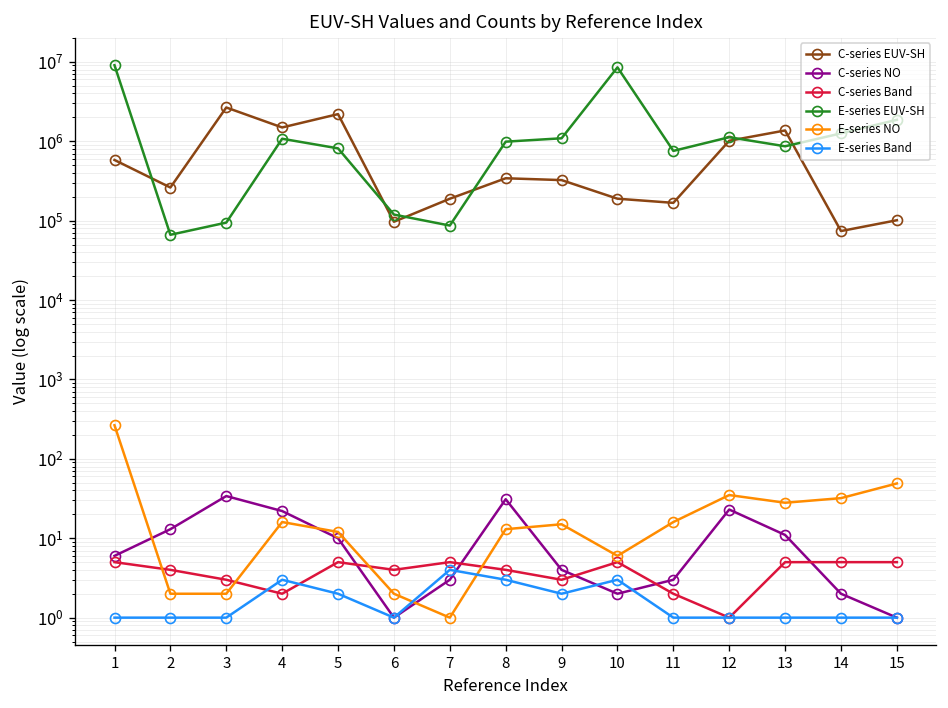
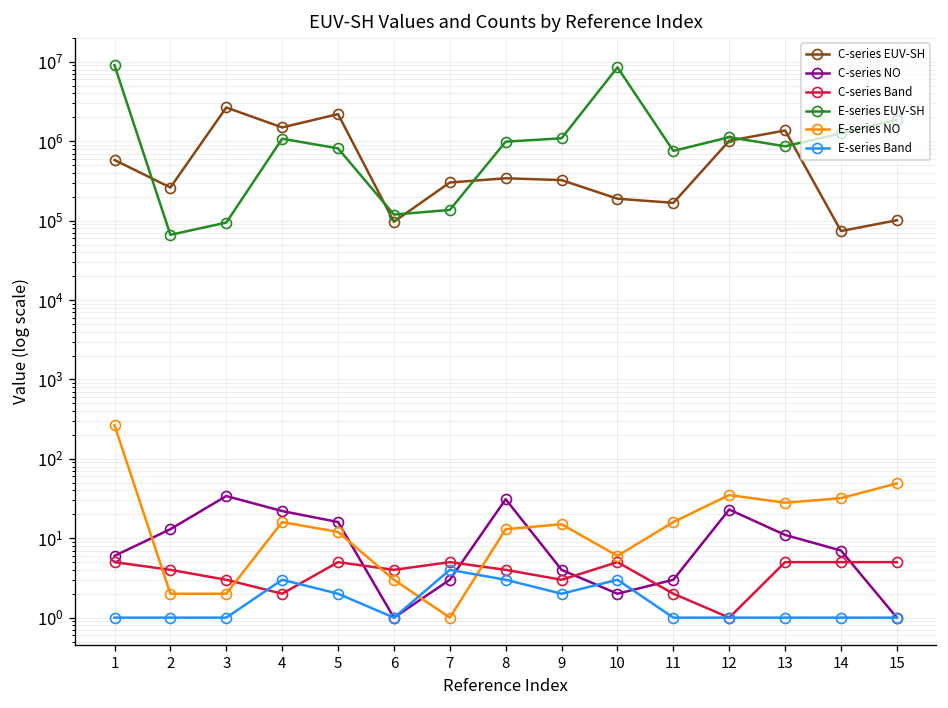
  {
    "C-series EUV-SH": {
      "1": 600000,
      "2": 260000,
      "3": 2700000,
      "4": 1500000,
      "5": 2200000,
      "6": 100000,
-     "7": 190000,
+     "7": 300000,
      "8": 300000,
      "9": 300000,
      "10": 190000,
      "11": 170000,
      "12": 1000000,
      "13": 1400000,
      "14": 70000,
      "15": 100000
    },
    "C-series NO": {
      "1": 6,
      "2": 13,
      "3": 30,
      "4": 22,
-     "5": 10,
+     "5": 16,
      "7": 3,
      "8": 30,
      "9": 4,
      "10": 2,
      "11": 3,
      "12": 23,
      "13": 11,
-     "14": 2
+     "14": 7
    },
    "C-series Band": {
      "1": 5,
      "2": 4,
      "3": 3,
      "4": 2,
      "5": 5,
      "6": 4,
      "7": 5,
      "8": 4,
      "9": 3,
      "10": 5,
      "11": 2,
      "13": 5,
      "14": 5,
      "15": 5
    },
    "E-series EUV-SH": {
      "1": 9000000,
      "2": 70000,
      "3": 90000,
      "4": 1100000,
      "5": 800000,
      "6": 120000,
-     "7": 90000,
+     "7": 140000,
      "8": 1000000,
      "9": 1100000,
      "10": 9000000,
      "11": 800000,
      "12": 1100000,
      "13": 900000
    },
    "E-series NO": {
      "1": 270,
      "2": 2,
      "3": 2,
      "4": 16,
      "5": 12,
-     "6": 2,
+     "6": 3,
      "7": 1,
      "8": 13,
      "9": 15,
      "10": 6,
      "11": 16,
      "12": 40,
      "13": 28,
      "14": 30,
      "15": 50
    },
    "E-series Band": {
      "1": 1,
      "2": 1,
      "3": 1,
      "4": 3,
      "5": 2,
      "7": 4,
      "8": 3,
      "9": 2,
      "10": 3,
      "11": 1,
      "13": 1,
      "14": 1
    }
  }
